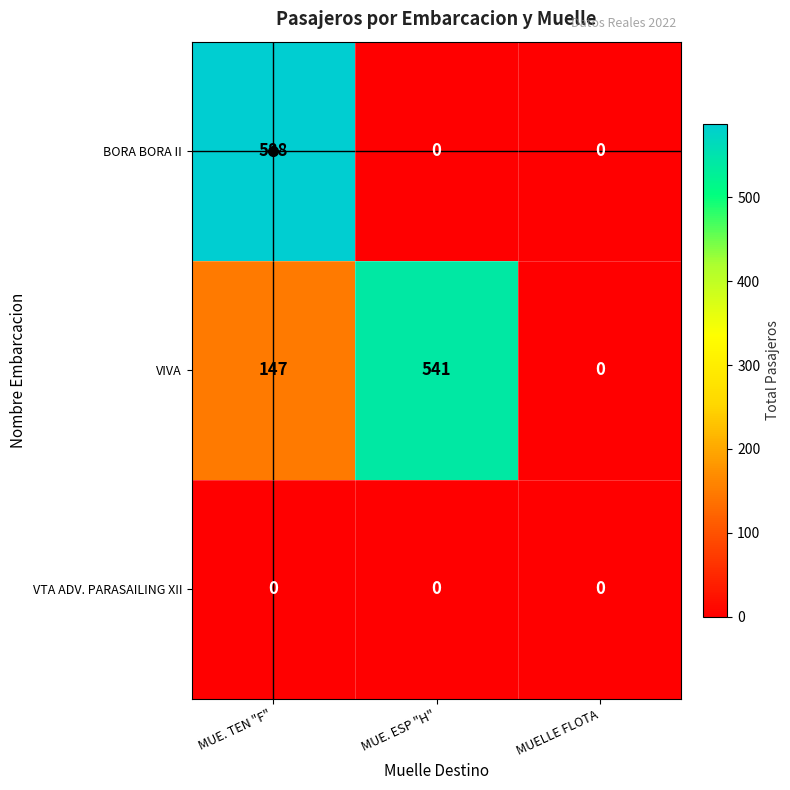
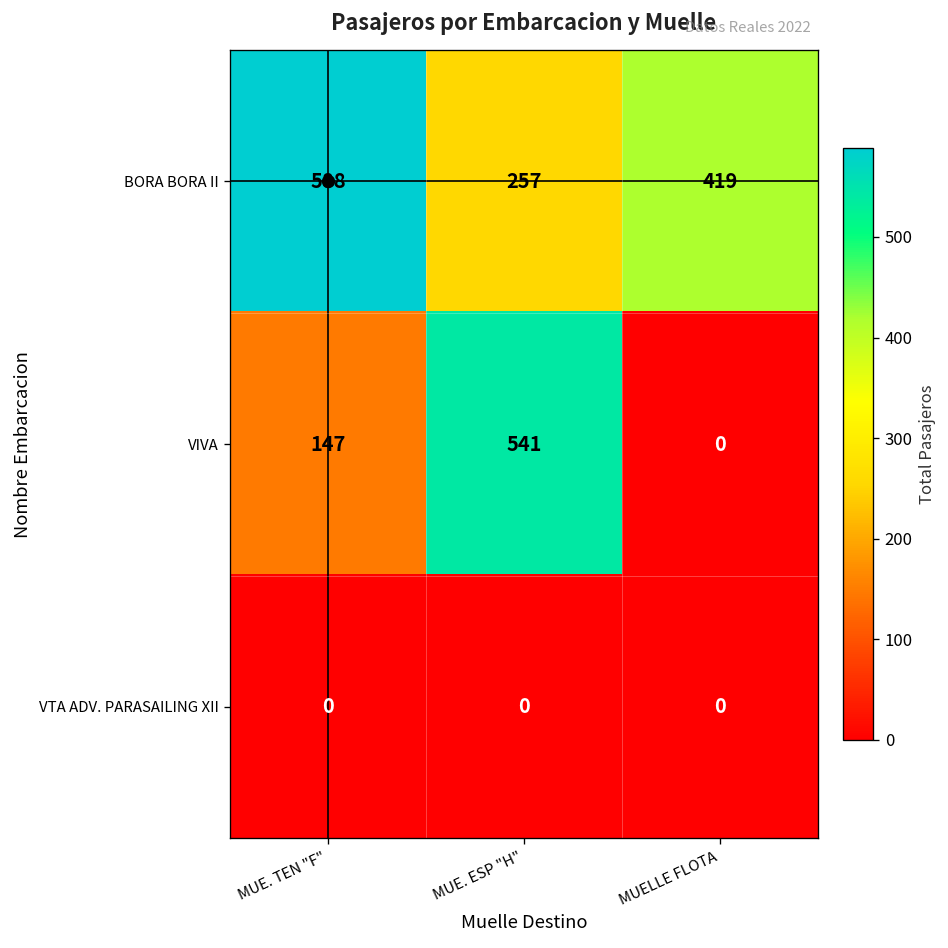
  {
    "BORA BORA II": {
-     "MUE. ESP \"H\"": 0,
-     "MUELLE FLOTA": 0
+     "MUE. ESP \"H\"": 257,
+     "MUELLE FLOTA": 419
    },
    "VIVA": {
      "MUE. TEN \"F\"": 147,
      "MUE. ESP \"H\"": 541,
      "MUELLE FLOTA": 0
    },
    "VTA ADV. PARASAILING XII": {
      "MUE. TEN \"F\"": 0,
      "MUE. ESP \"H\"": 0,
      "MUELLE FLOTA": 0
    }
  }
